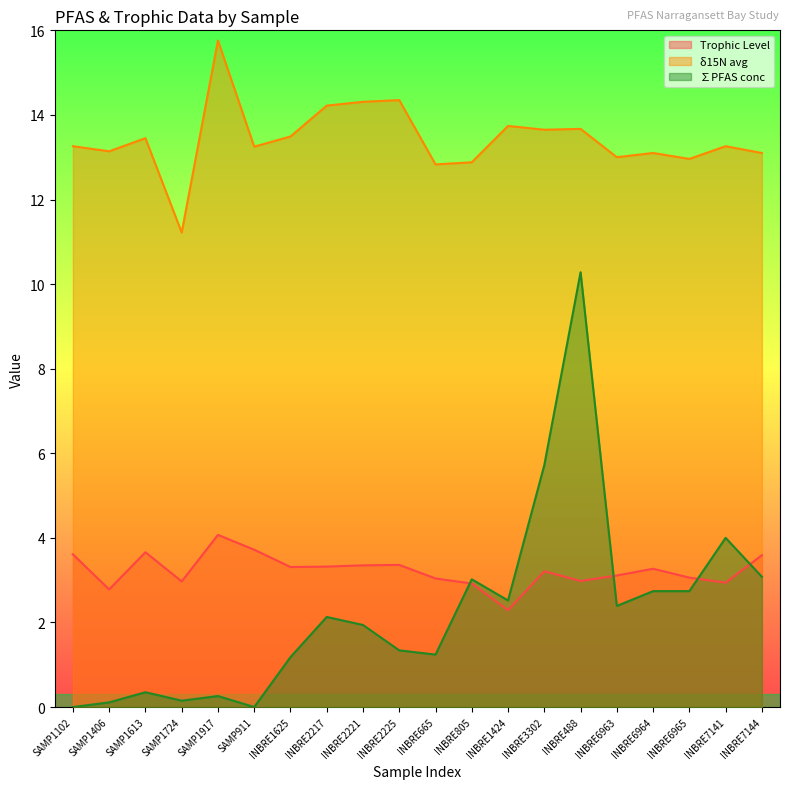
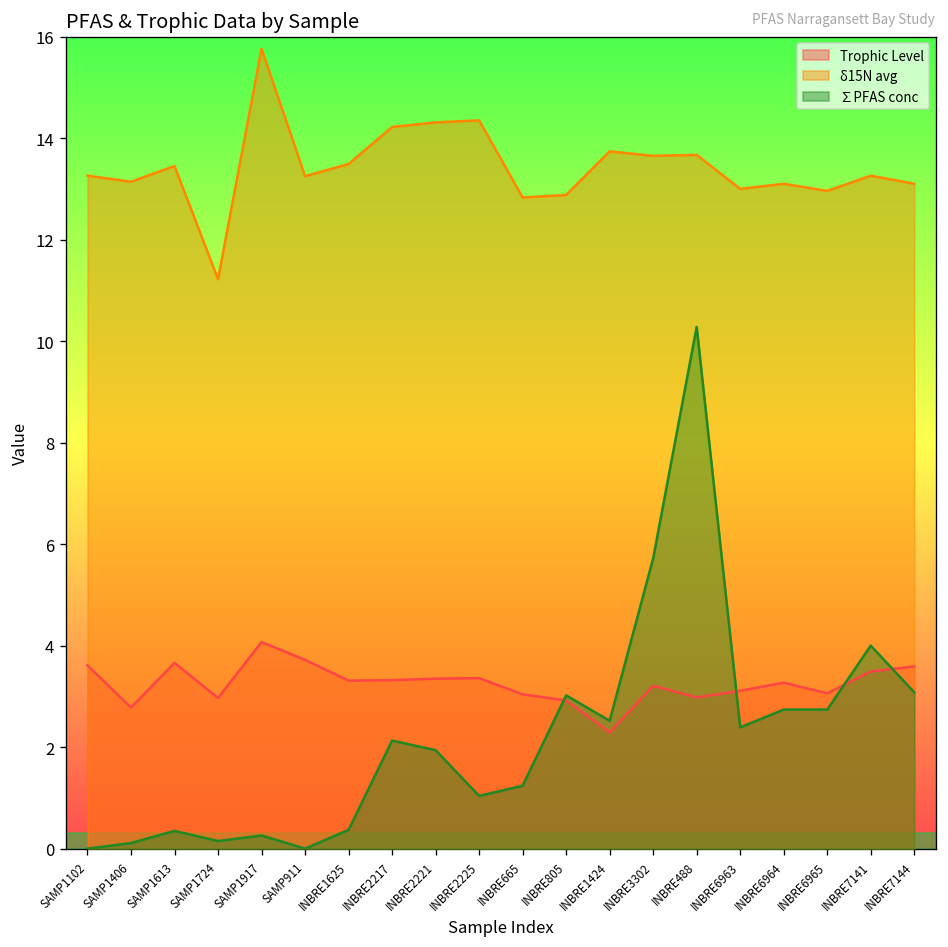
  {
    "Trophic Level": {
      "SAMP1102": 3.6,
      "SAMP1406": 2.8,
      "SAMP1613": 3.7,
      "SAMP1724": 3.0,
      "SAMP1917": 4.1,
      "SAMP911": 3.7,
      "INBRE1625": 3.3,
      "INBRE2217": 3.3,
      "INBRE2221": 3.4,
      "INBRE2225": 3.4,
      "INBRE665": 3.0,
      "INBRE805": 2.9,
      "INBRE1424": 2.3,
      "INBRE3302": 3.2,
      "INBRE488": 3.0,
      "INBRE6963": 3.1,
      "INBRE6964": 3.3,
      "INBRE6965": 3.1,
-     "INBRE7141": 2.9,
+     "INBRE7141": 3.5,
      "INBRE7144": 3.6
    },
    "δ15N avg": {
      "SAMP1102": 13.3,
      "SAMP1406": 13.1,
      "SAMP1613": 13.5,
      "SAMP1724": 11.2,
      "SAMP1917": 15.8,
      "SAMP911": 13.3,
      "INBRE1625": 13.5,
      "INBRE2217": 14.2,
      "INBRE2221": 14.3,
      "INBRE2225": 14.4,
      "INBRE665": 12.8,
      "INBRE805": 12.9,
      "INBRE1424": 13.7,
      "INBRE3302": 13.7,
      "INBRE488": 13.7,
      "INBRE6963": 13.0,
      "INBRE6964": 13.1,
      "INBRE6965": 13.0,
      "INBRE7141": 13.3,
      "INBRE7144": 13.1
    },
    "∑PFAS conc": {
      "SAMP1613": 0.4,
-     "INBRE1625": 1.2,
+     "INBRE1625": 0.4,
      "INBRE2217": 2.1,
      "INBRE2221": 1.9,
-     "INBRE2225": 1.3,
+     "INBRE2225": 1.0,
      "INBRE665": 1.2,
      "INBRE805": 3.0,
      "INBRE1424": 2.5,
      "INBRE3302": 5.7,
      "INBRE488": 10.3,
      "INBRE6963": 2.4,
      "INBRE6964": 2.7,
      "INBRE6965": 2.7,
      "INBRE7141": 4.0,
      "INBRE7144": 3.1
    }
  }
